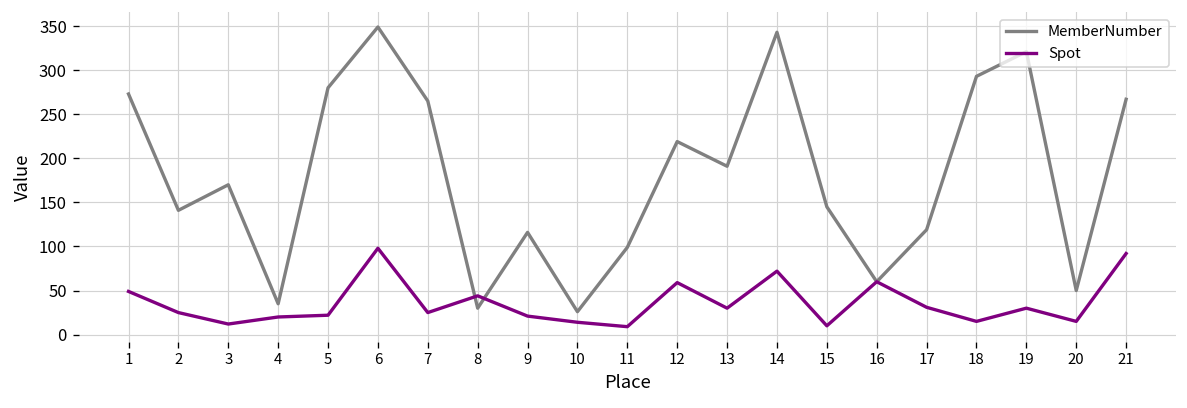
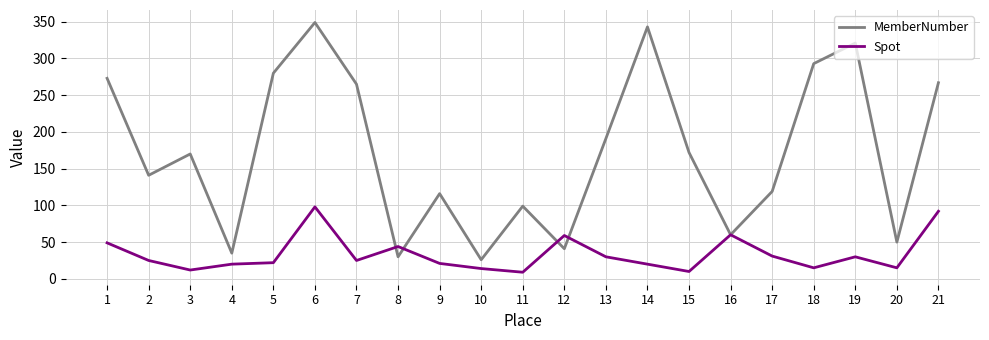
  {
    "MemberNumber": {
      "1": 270,
      "2": 140,
      "3": 170,
      "4": 40,
      "5": 280,
      "6": 350,
      "7": 270,
      "8": 30,
      "9": 120,
      "10": 30,
      "11": 100,
-     "12": 220,
+     "12": 40,
      "13": 190,
      "14": 340,
-     "15": 150,
+     "15": 170,
      "17": 120,
      "18": 290,
      "20": 50,
      "21": 270
    },
    "Spot": {
      "1": 50,
      "2": 30,
      "3": 10,
      "4": 20,
      "5": 20,
      "6": 100,
      "7": 30,
      "8": 40,
      "9": 20,
      "10": 10,
      "11": 10,
      "12": 60,
      "13": 30,
-     "14": 70,
+     "14": 20,
      "15": 10,
      "17": 30,
      "18": 20,
      "19": 30,
      "20": 20,
      "21": 90
    }
  }
